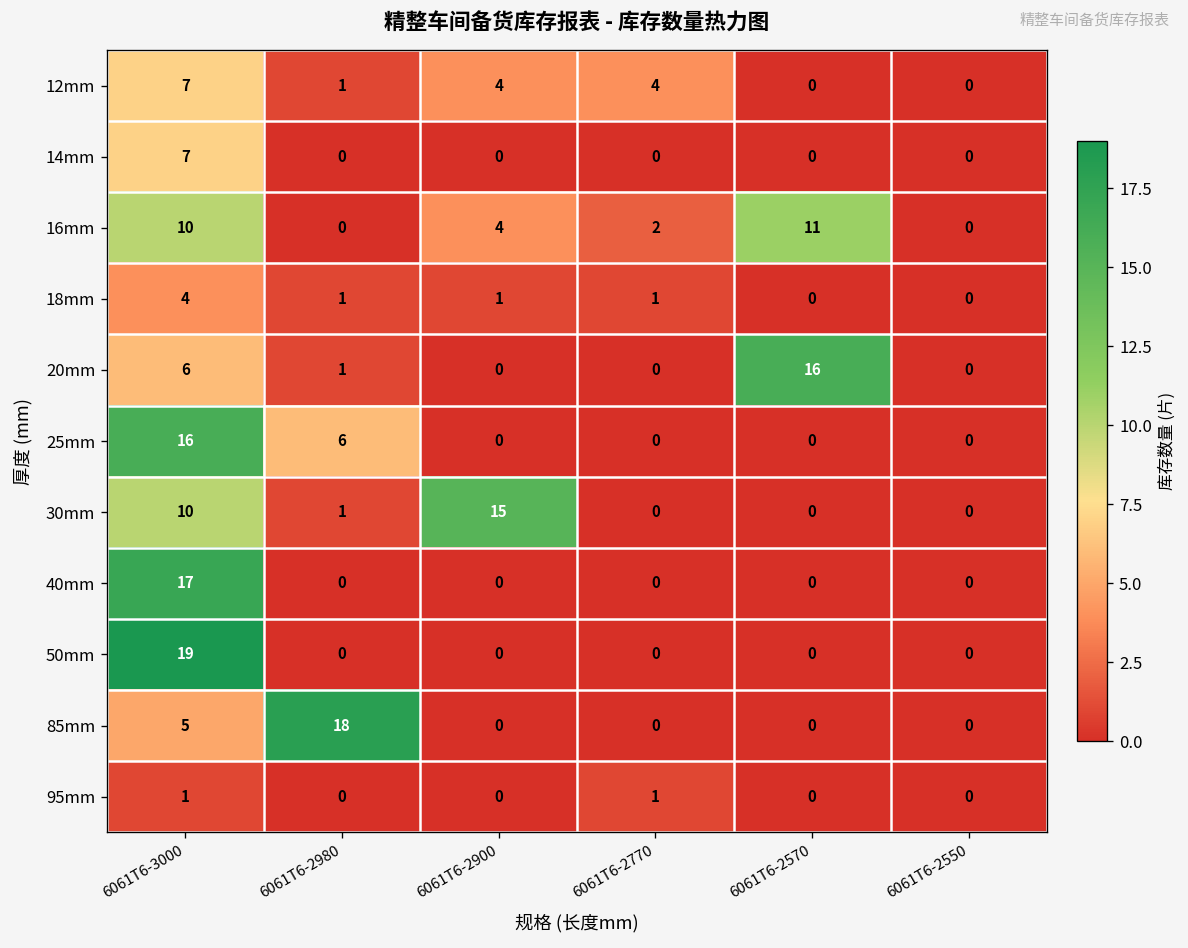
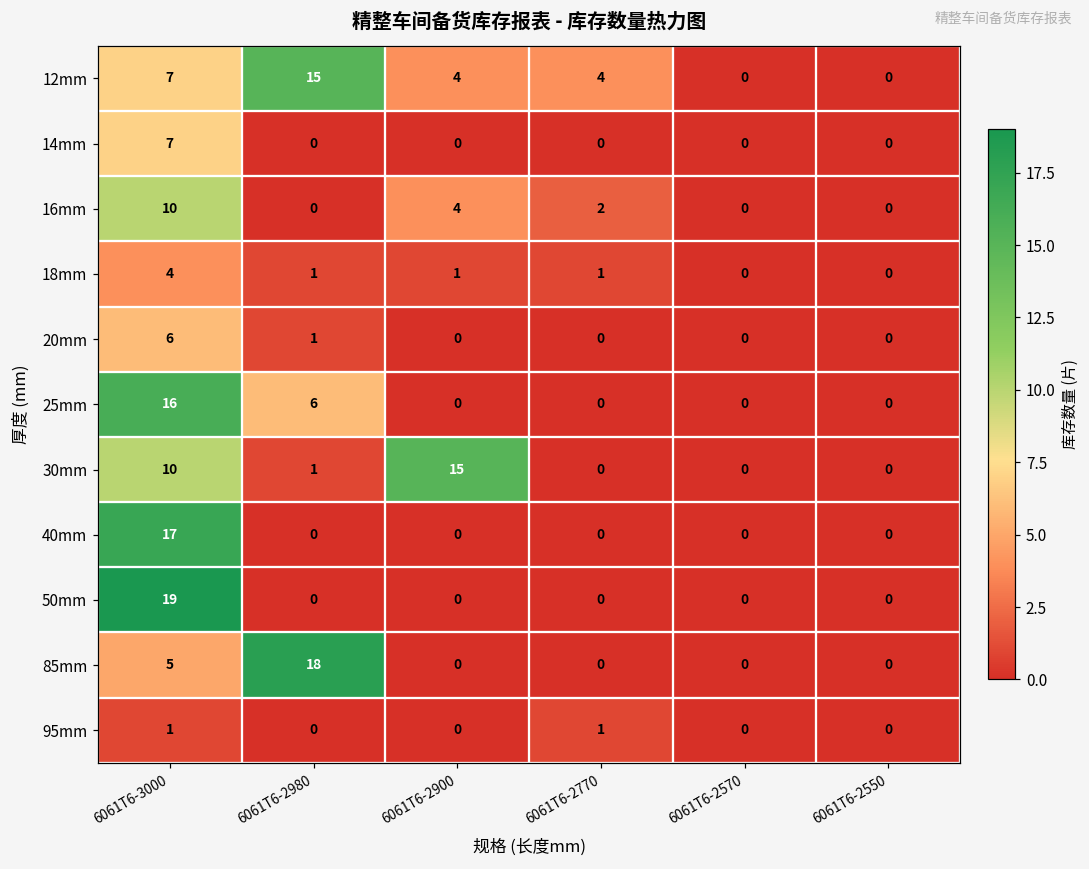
  {
    "12mm": {
      "6061T6-3000": 7,
-     "6061T6-2980": 1,
+     "6061T6-2980": 15,
      "6061T6-2900": 4,
      "6061T6-2770": 4,
      "6061T6-2570": 0,
      "6061T6-2550": 0
    },
    "14mm": {
      "6061T6-3000": 7,
      "6061T6-2980": 0,
      "6061T6-2900": 0,
      "6061T6-2770": 0,
      "6061T6-2570": 0,
      "6061T6-2550": 0
    },
    "16mm": {
      "6061T6-3000": 10,
      "6061T6-2980": 0,
      "6061T6-2900": 4,
      "6061T6-2770": 2,
-     "6061T6-2570": 11,
+     "6061T6-2570": 0,
      "6061T6-2550": 0
    },
    "18mm": {
      "6061T6-3000": 4,
      "6061T6-2980": 1,
      "6061T6-2900": 1,
      "6061T6-2770": 1,
      "6061T6-2570": 0,
      "6061T6-2550": 0
    },
    "20mm": {
      "6061T6-3000": 6,
      "6061T6-2980": 1,
      "6061T6-2900": 0,
      "6061T6-2770": 0,
-     "6061T6-2570": 16,
+     "6061T6-2570": 0,
      "6061T6-2550": 0
    },
    "25mm": {
      "6061T6-3000": 16,
      "6061T6-2980": 6,
      "6061T6-2900": 0,
      "6061T6-2770": 0,
      "6061T6-2570": 0,
      "6061T6-2550": 0
    },
    "30mm": {
      "6061T6-3000": 10,
      "6061T6-2980": 1,
      "6061T6-2900": 15,
      "6061T6-2770": 0,
      "6061T6-2570": 0,
      "6061T6-2550": 0
    },
    "40mm": {
      "6061T6-3000": 17,
      "6061T6-2980": 0,
      "6061T6-2900": 0,
      "6061T6-2770": 0,
      "6061T6-2570": 0,
      "6061T6-2550": 0
    },
    "50mm": {
      "6061T6-3000": 19,
      "6061T6-2980": 0,
      "6061T6-2900": 0,
      "6061T6-2770": 0,
      "6061T6-2570": 0,
      "6061T6-2550": 0
    },
    "85mm": {
      "6061T6-3000": 5,
      "6061T6-2980": 18,
      "6061T6-2900": 0,
      "6061T6-2770": 0,
      "6061T6-2570": 0,
      "6061T6-2550": 0
    },
    "95mm": {
      "6061T6-3000": 1,
      "6061T6-2980": 0,
      "6061T6-2900": 0,
      "6061T6-2770": 1,
      "6061T6-2570": 0,
      "6061T6-2550": 0
    }
  }
